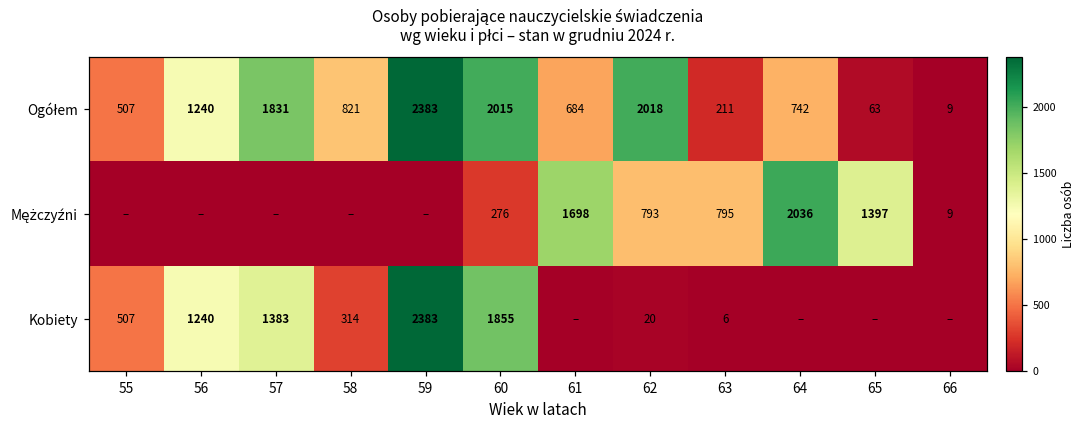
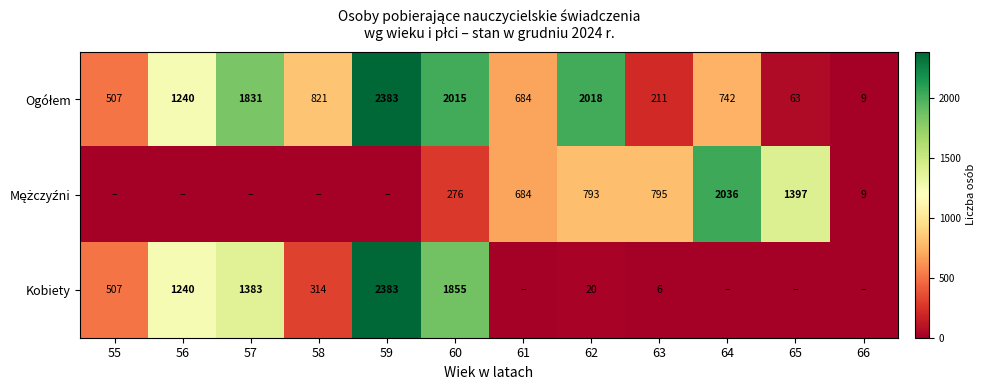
  {
    "Ogółem": {
      "55": 507,
      "56": 1240,
      "57": 1831,
      "58": 821,
      "59": 2383,
      "60": 2015,
      "61": 684,
      "62": 2018,
      "63": 211,
      "64": 742,
      "65": 63,
      "66": 9
    },
    "Mężczyźni": {
      "60": 276,
-     "61": 1698,
+     "61": 684,
      "62": 793,
      "63": 795,
      "64": 2036,
      "65": 1397,
      "66": 9
    },
    "Kobiety": {
      "55": 507,
      "56": 1240,
      "57": 1383,
      "58": 314,
      "59": 2383,
      "60": 1855,
      "62": 20,
      "63": 6
    }
  }
